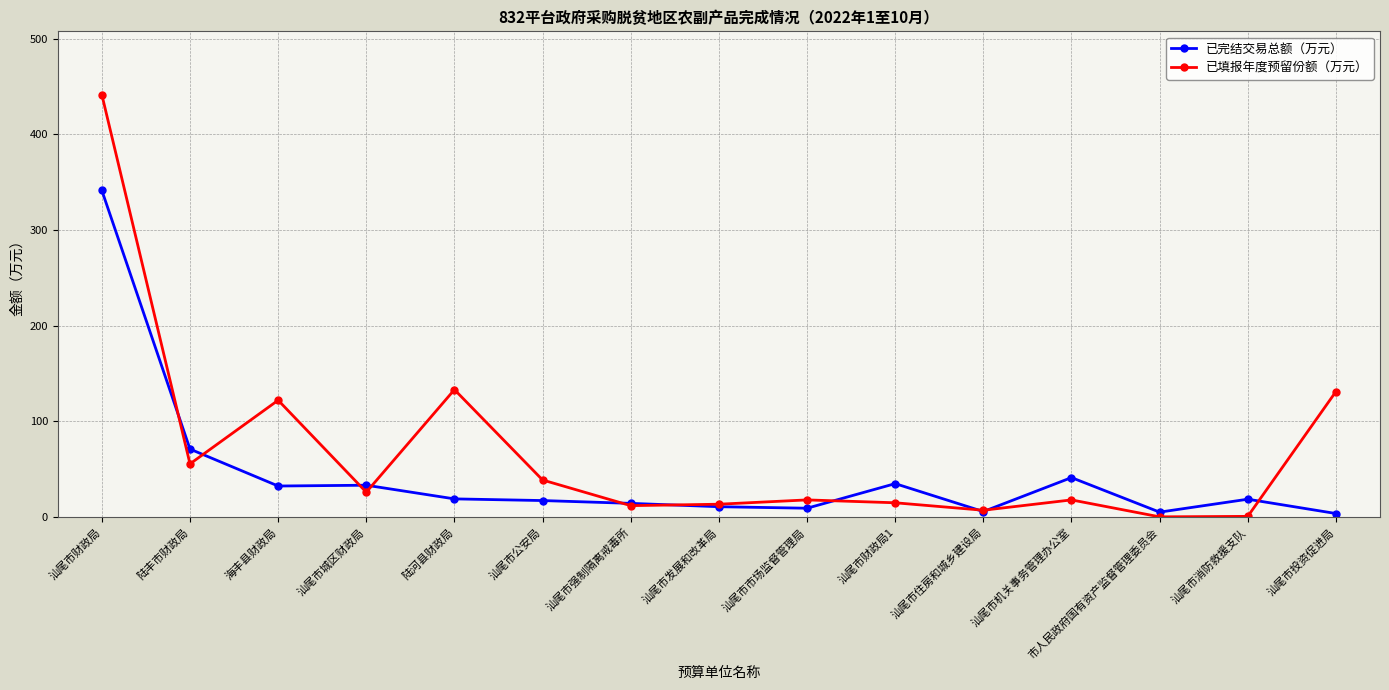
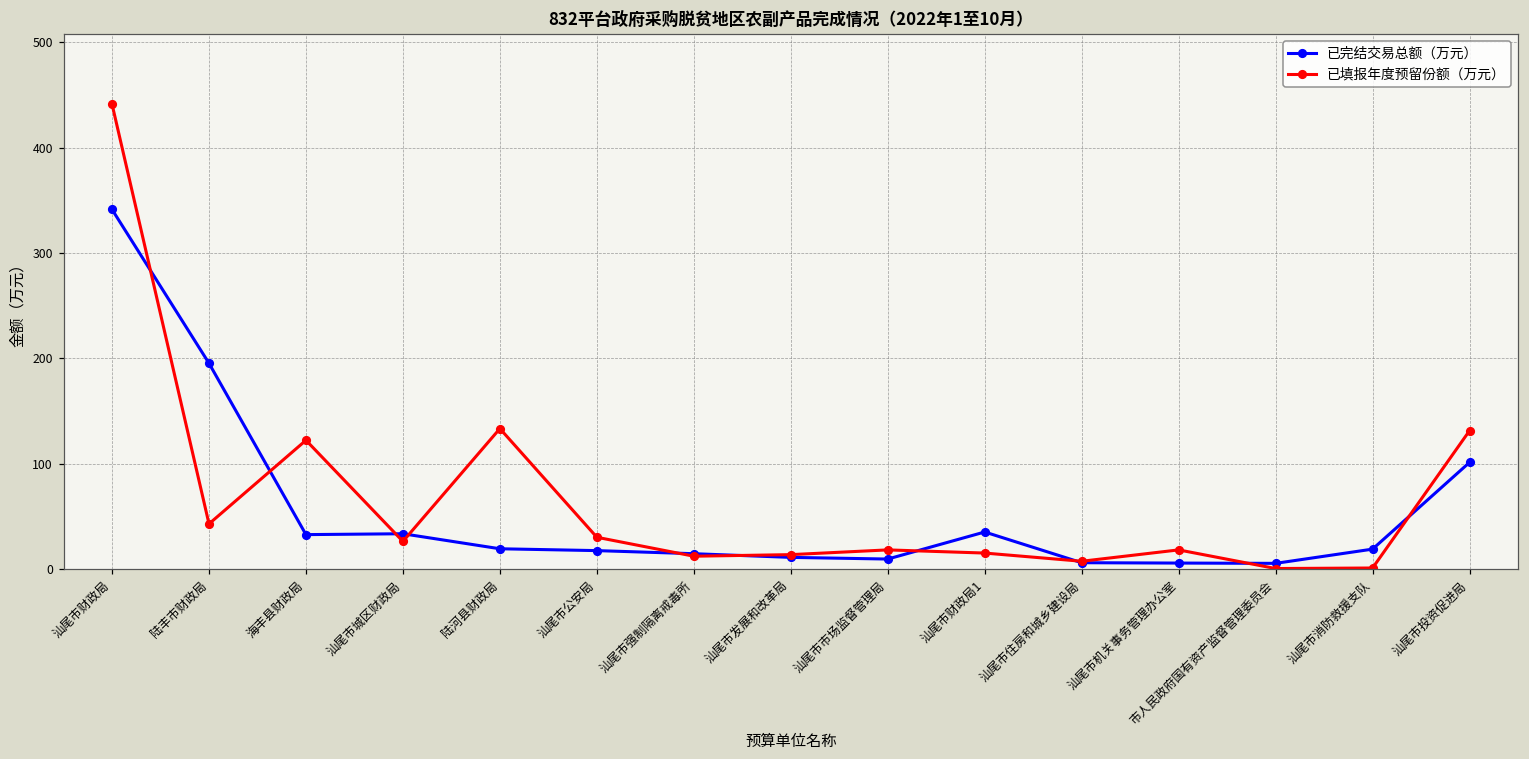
  {
    "已完结交易总额（万元）": {
      "汕尾市财政局": 340,
-     "陆丰市财政局": 70,
+     "陆丰市财政局": 200,
      "海丰县财政局": 30,
      "汕尾市城区财政局": 30,
      "陆河县财政局": 20,
      "汕尾市公安局": 20,
      "汕尾市市场监督管理局": 10,
      "汕尾市财政局1": 40,
-     "汕尾市机关事务管理办公室": 40,
+     "汕尾市机关事务管理办公室": 10,
      "市人民政府国有资产监督管理委员会": 10,
      "汕尾市消防救援支队": 20,
-     "汕尾市投资促进局": 0
+     "汕尾市投资促进局": 100
    },
    "已填报年度预留份额（万元）": {
      "汕尾市财政局": 440,
-     "陆丰市财政局": 60,
+     "陆丰市财政局": 40,
      "海丰县财政局": 120,
      "汕尾市城区财政局": 30,
      "陆河县财政局": 130,
-     "汕尾市公安局": 40,
+     "汕尾市公安局": 30,
      "汕尾市市场监督管理局": 20,
      "汕尾市财政局1": 20,
      "汕尾市机关事务管理办公室": 20,
      "市人民政府国有资产监督管理委员会": 0,
      "汕尾市消防救援支队": 0,
      "汕尾市投资促进局": 130
    }
  }
